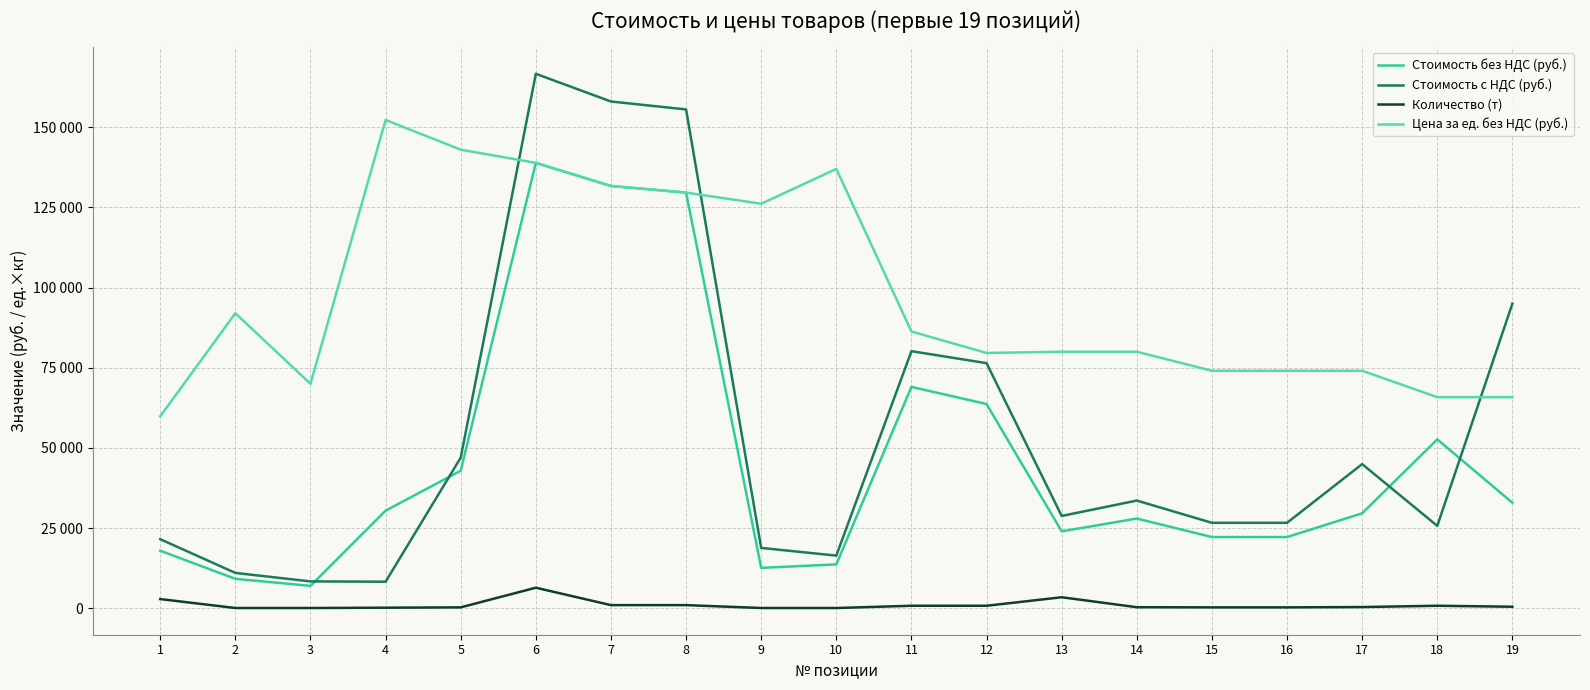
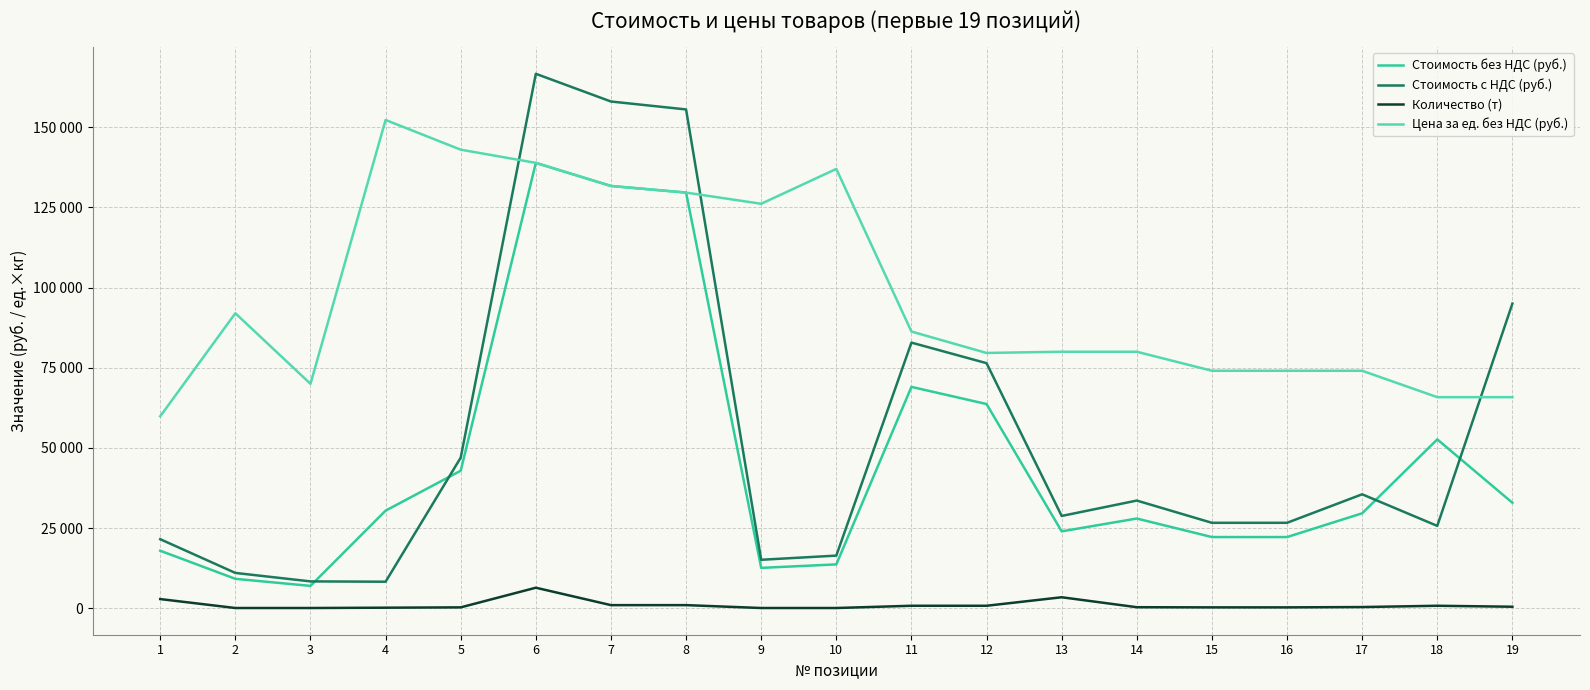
  {
    "Стоимость с НДС (руб.)": {
      "1": 22000,
      "2": 11000,
      "3": 8000,
      "4": 8000,
      "5": 47000,
      "6": 167000,
      "7": 158000,
      "8": 156000,
-     "9": 19000,
+     "9": 15000,
      "10": 16000,
-     "11": 80000,
+     "11": 83000,
      "12": 76000,
      "13": 29000,
      "14": 34000,
      "15": 27000,
      "16": 27000,
-     "17": 45000,
+     "17": 36000,
      "18": 26000,
      "19": 95000
    },
    "Количество (т)": {
      "1": 3000,
      "2": 0,
      "3": 0,
      "4": 0,
      "5": 0,
      "6": 6000,
      "7": 1000,
      "8": 1000,
      "9": 0,
      "10": 0,
      "11": 1000,
      "12": 1000,
      "13": 3000,
      "14": 0,
      "15": 0,
      "16": 0,
      "17": 0,
      "18": 1000,
      "19": 1000
    }
  }
